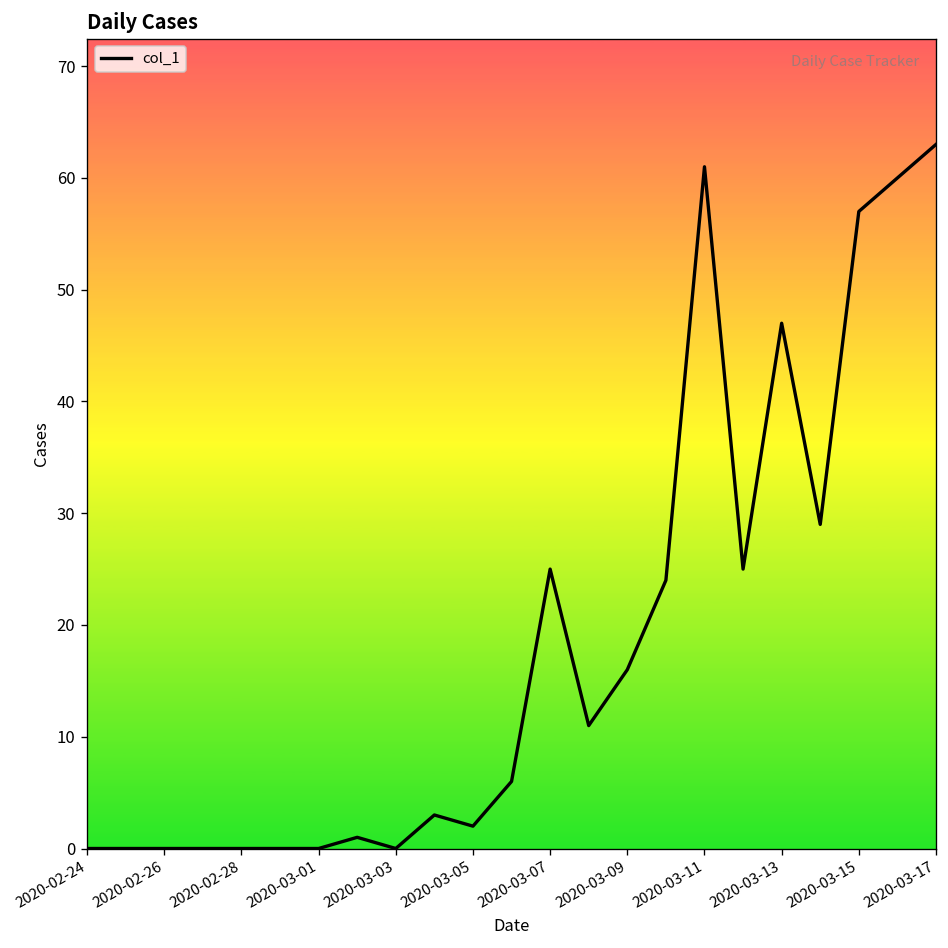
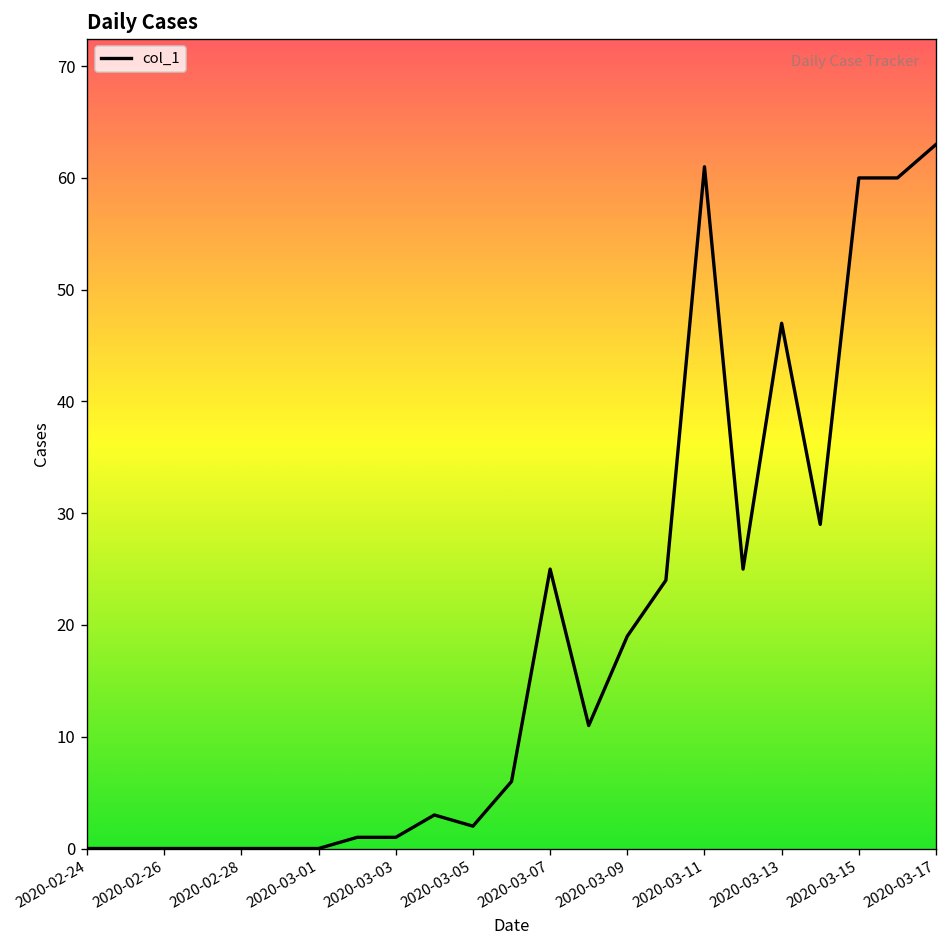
  {
    "2020-02-24": 0,
    "2020-02-26": 0,
    "2020-02-28": 0,
    "2020-03-01": 0,
-   "2020-03-03": 0,
+   "2020-03-03": 1,
    "2020-03-05": 2,
    "2020-03-07": 25,
-   "2020-03-09": 16,
+   "2020-03-09": 19,
    "2020-03-11": 61,
    "2020-03-13": 47,
-   "2020-03-15": 57,
+   "2020-03-15": 60,
    "2020-03-17": 63
  }
